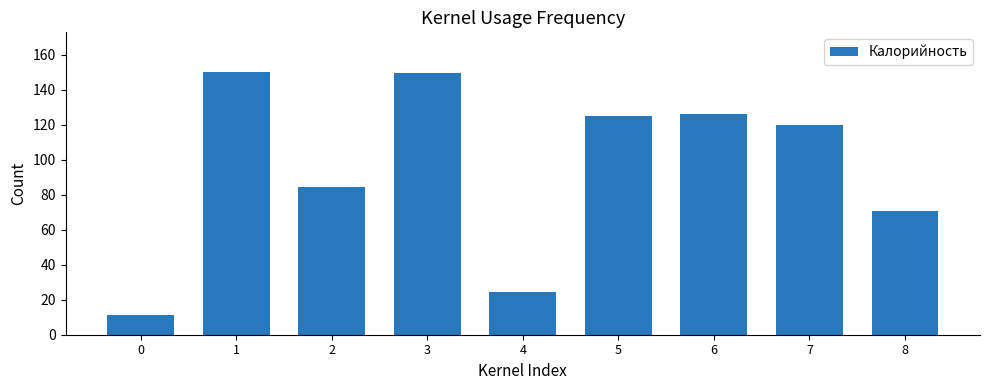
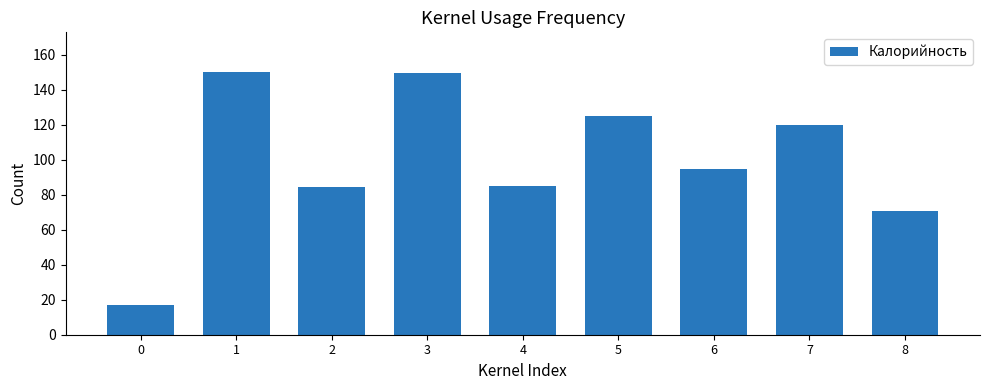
  {
-   "0": 11,
+   "0": 17,
    "1": 150,
    "2": 85,
    "3": 150,
-   "4": 25,
+   "4": 85,
    "5": 125,
-   "6": 126,
+   "6": 95,
    "7": 120,
    "8": 71
  }
